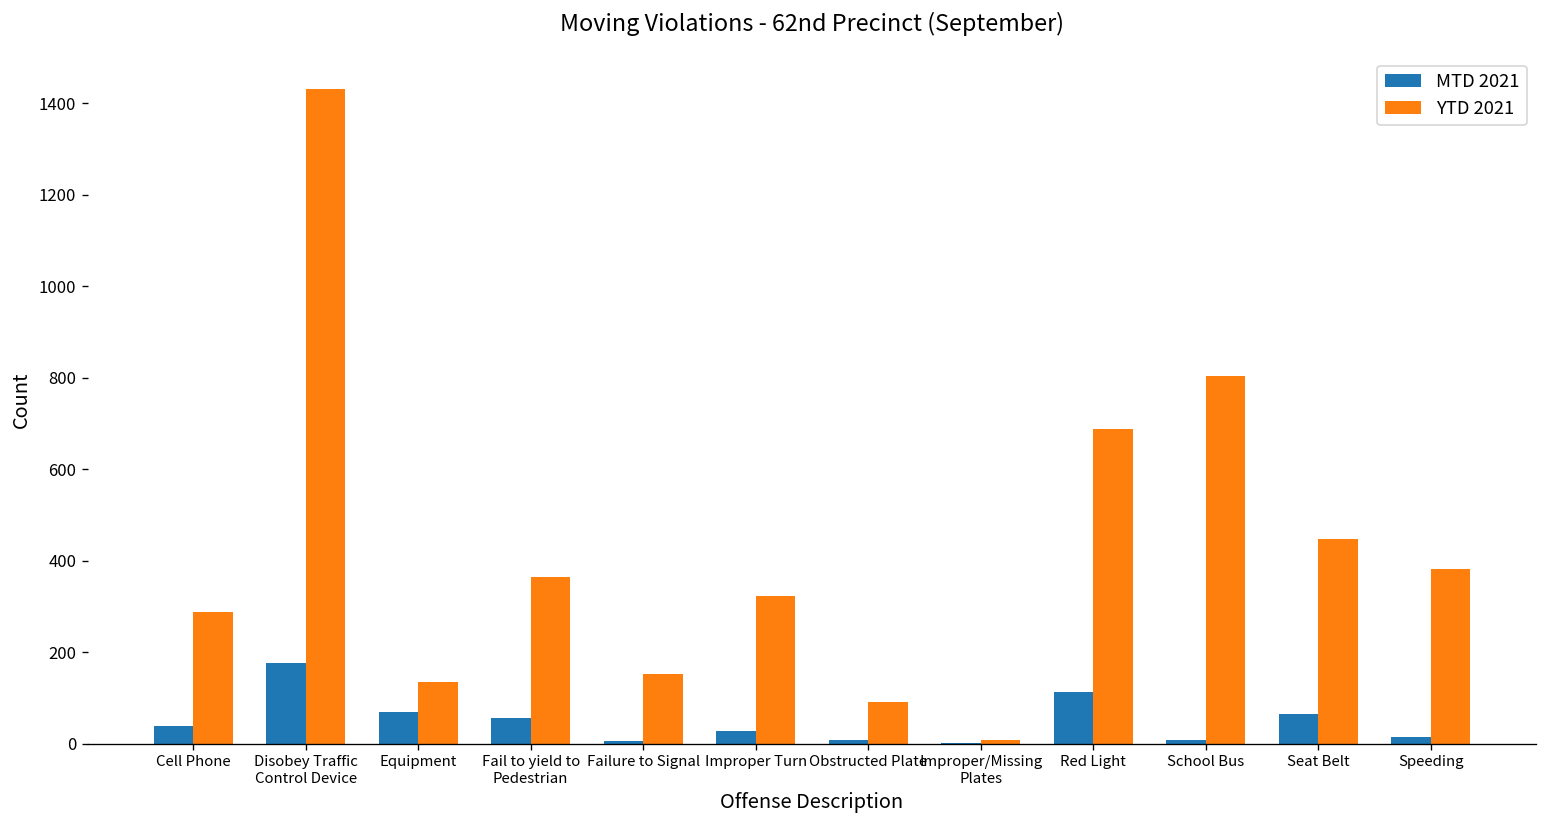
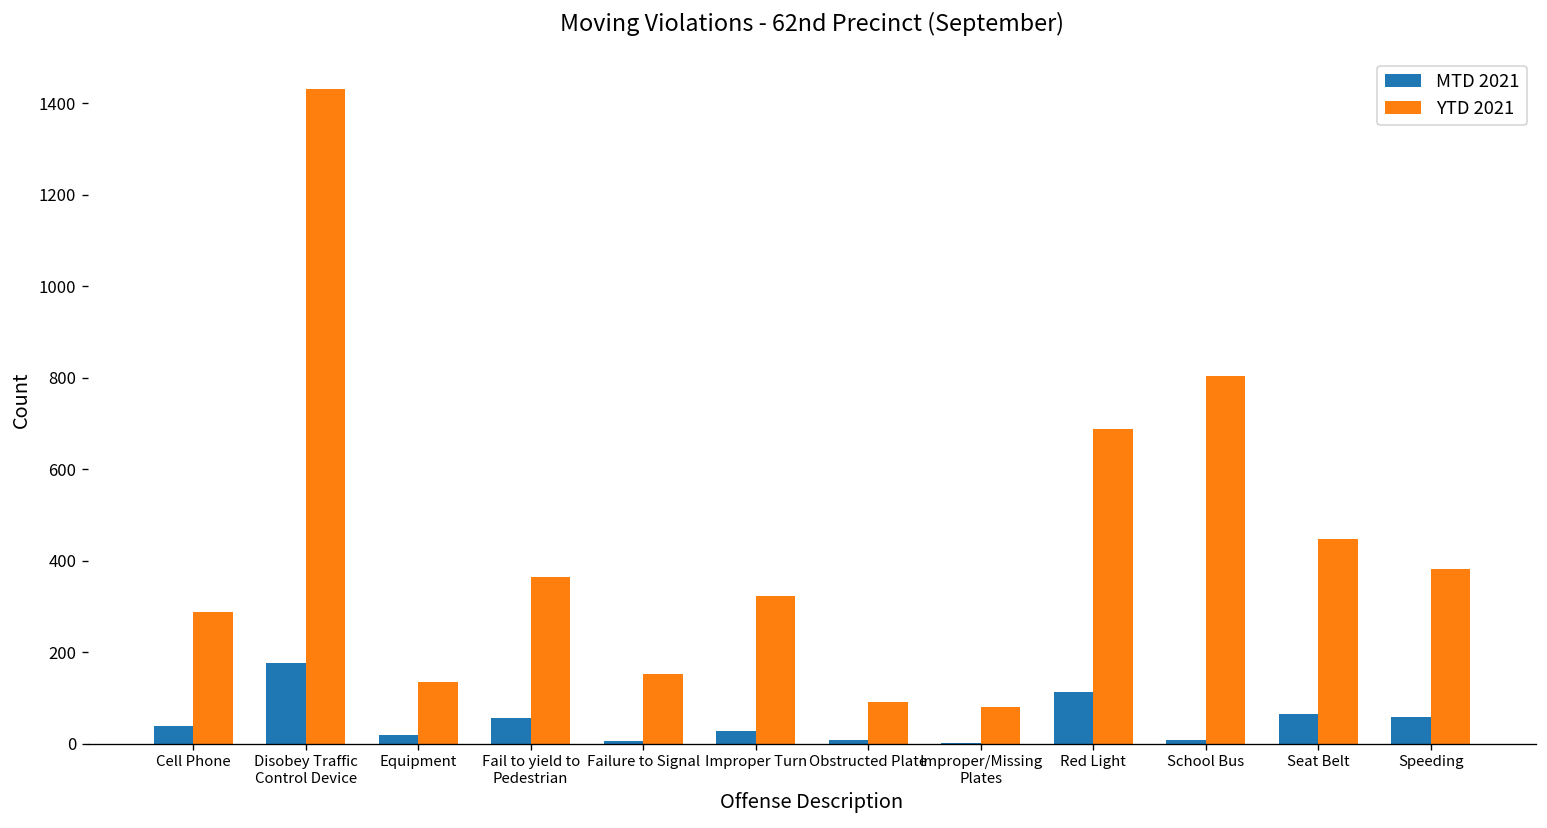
  {
    "MTD 2021": {
      "Cell Phone": 40,
      "Disobey Traffic Control Device": 180,
-     "Equipment": 70,
+     "Equipment": 20,
      "Fail to yield to Pedestrian": 60,
      "Improper Turn": 30,
      "Obstructed Plate": 10,
      "Red Light": 110,
      "School Bus": 10,
      "Seat Belt": 60,
-     "Speeding": 20
+     "Speeding": 60
    },
    "YTD 2021": {
      "Cell Phone": 290,
      "Disobey Traffic Control Device": 1430,
      "Equipment": 140,
      "Fail to yield to Pedestrian": 370,
      "Failure to Signal": 150,
      "Improper Turn": 320,
      "Obstructed Plate": 90,
-     "Improper/Missing Plates": 10,
+     "Improper/Missing Plates": 80,
      "Red Light": 690,
      "School Bus": 800,
      "Seat Belt": 450,
      "Speeding": 380
    }
  }
